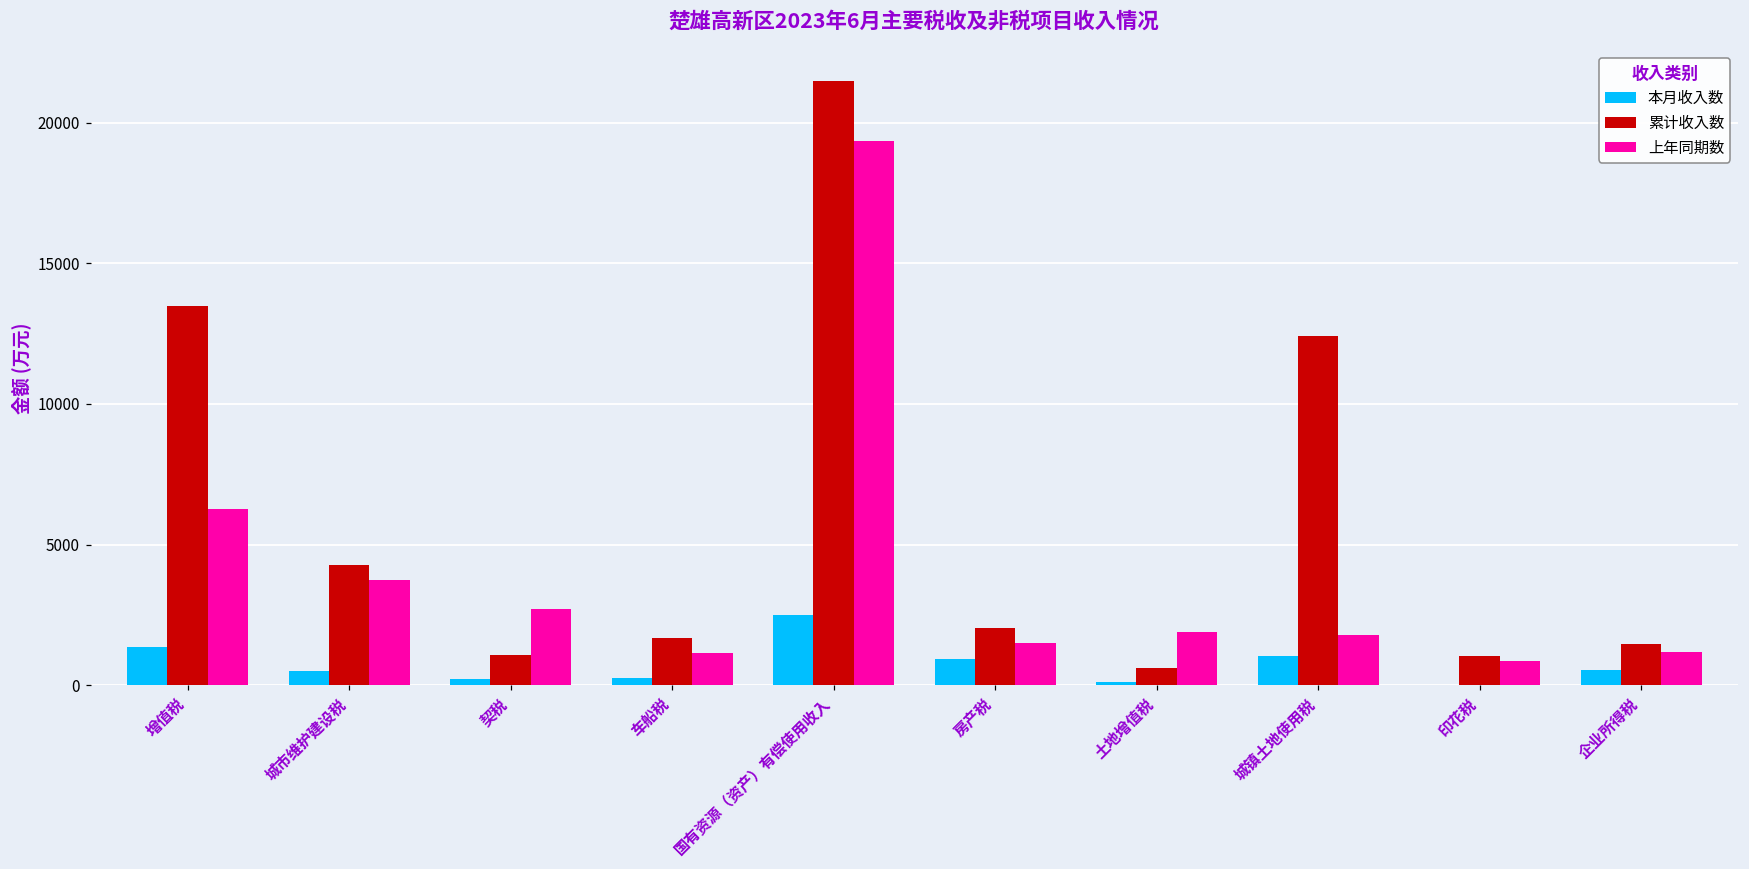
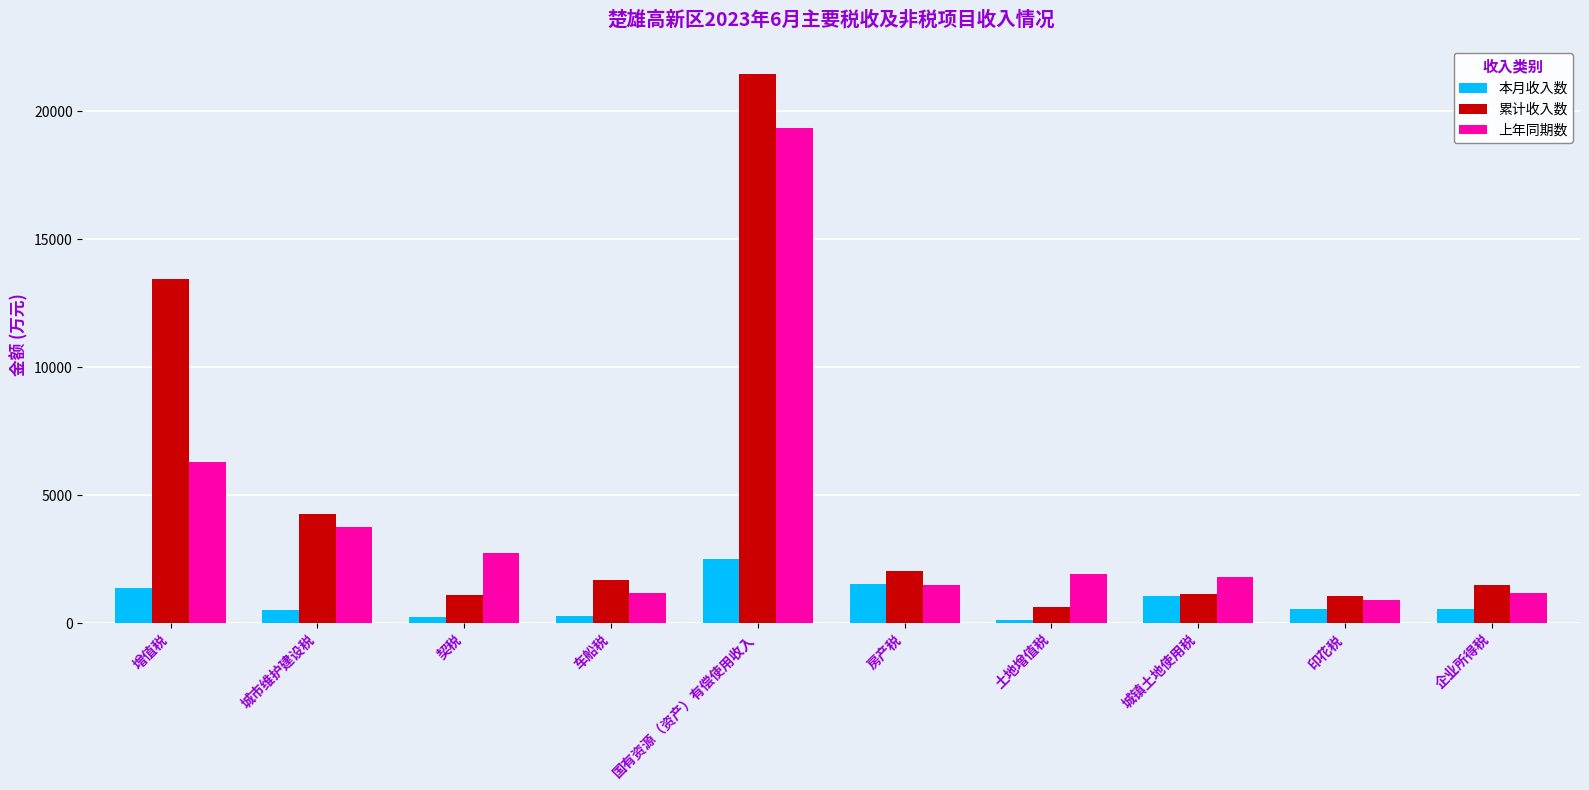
  {
    "本月收入数": {
      "增值税": 1400,
      "城市维护建设税": 500,
      "契税": 200,
      "车船税": 300,
      "国有资源（资产）有偿使用收入": 2500,
-     "房产税": 900,
+     "房产税": 1500,
      "土地增值税": 100,
      "城镇土地使用税": 1100,
-     "印花税": 0,
+     "印花税": 600,
      "企业所得税": 500
    },
    "累计收入数": {
      "增值税": 13500,
      "城市维护建设税": 4300,
      "契税": 1100,
      "车船税": 1700,
      "国有资源（资产）有偿使用收入": 21500,
      "房产税": 2100,
      "土地增值税": 600,
-     "城镇土地使用税": 12400,
+     "城镇土地使用税": 1200,
      "印花税": 1000,
      "企业所得税": 1500
    },
    "上年同期数": {
      "增值税": 6300,
      "城市维护建设税": 3700,
      "契税": 2700,
      "车船税": 1200,
      "国有资源（资产）有偿使用收入": 19300,
      "房产税": 1500,
      "土地增值税": 1900,
      "城镇土地使用税": 1800,
      "印花税": 900,
      "企业所得税": 1200
    }
  }
